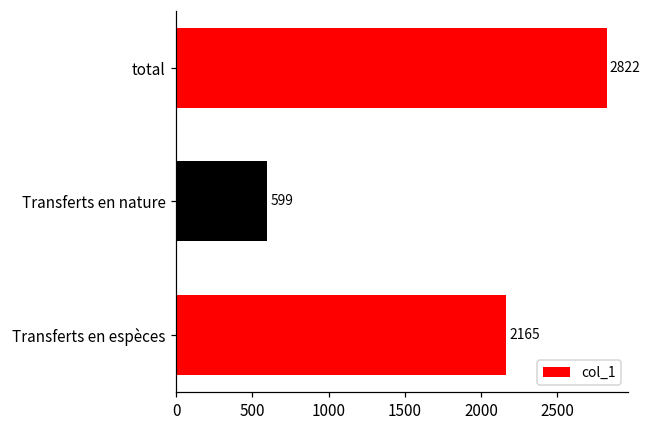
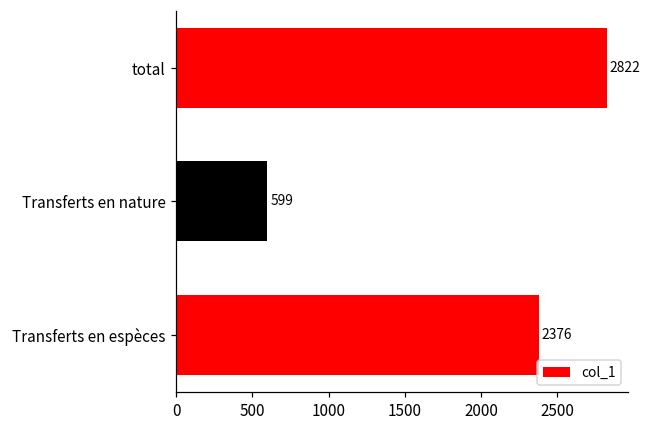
  {
    "total": 2822,
    "Transferts en nature": 599,
-   "Transferts en espèces": 2165
+   "Transferts en espèces": 2376
  }
